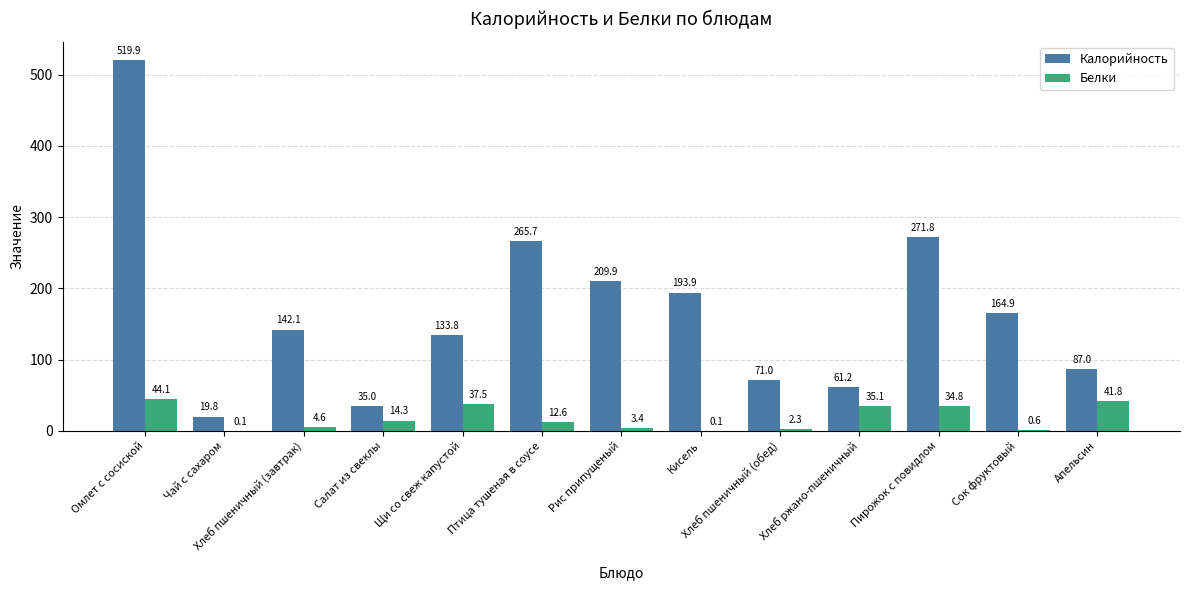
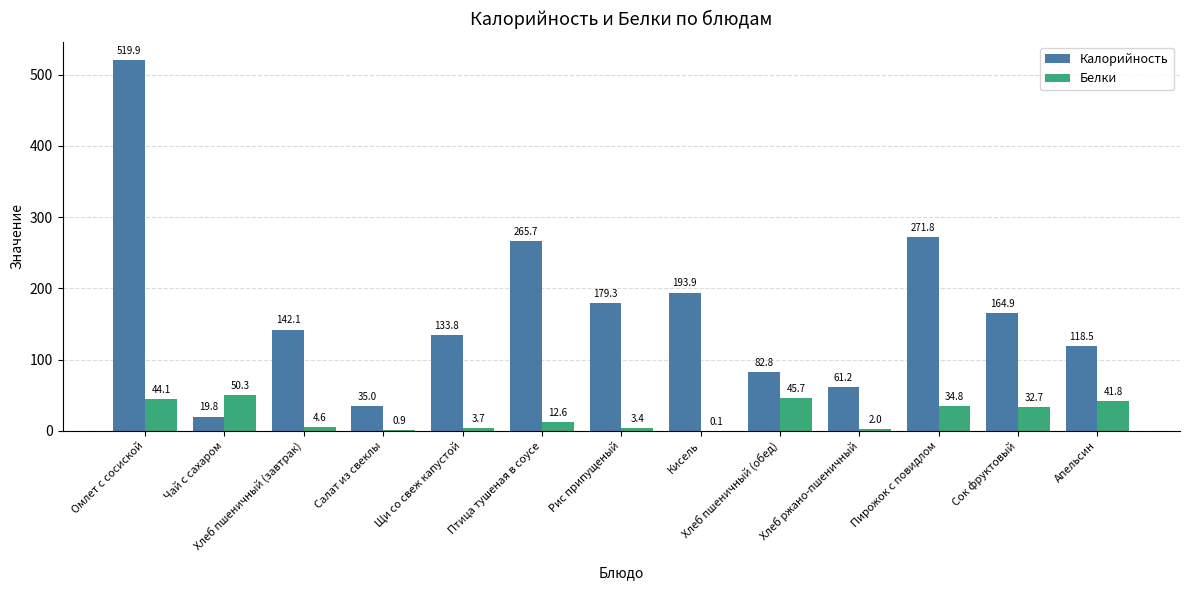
  {
    "Калорийность": {
      "Омлет с сосиской": 519.9,
      "Чай с сахаром": 19.8,
      "Хлеб пшеничный (завтрак)": 142.1,
      "Салат из свеклы": 35.0,
      "Щи со свеж капустой": 133.8,
      "Птица тушеная в соусе": 265.7,
-     "Рис припущеный": 209.9,
+     "Рис припущеный": 179.3,
      "Кисель": 193.9,
-     "Хлеб пшеничный (обед)": 71.0,
+     "Хлеб пшеничный (обед)": 82.8,
      "Хлеб ржано-пшеничный": 61.2,
      "Пирожок с повидлом": 271.8,
      "Сок фруктовый": 164.9,
-     "Апельсин": 87.0
+     "Апельсин": 118.5
    },
    "Белки": {
      "Омлет с сосиской": 44.1,
-     "Чай с сахаром": 0.1,
+     "Чай с сахаром": 50.3,
      "Хлеб пшеничный (завтрак)": 4.6,
-     "Салат из свеклы": 14.3,
-     "Щи со свеж капустой": 37.5,
+     "Салат из свеклы": 0.9,
+     "Щи со свеж капустой": 3.7,
      "Птица тушеная в соусе": 12.6,
      "Рис припущеный": 3.4,
      "Кисель": 0.1,
-     "Хлеб пшеничный (обед)": 2.3,
-     "Хлеб ржано-пшеничный": 35.1,
+     "Хлеб пшеничный (обед)": 45.7,
+     "Хлеб ржано-пшеничный": 2.0,
      "Пирожок с повидлом": 34.8,
-     "Сок фруктовый": 0.6,
+     "Сок фруктовый": 32.7,
      "Апельсин": 41.8
    }
  }
